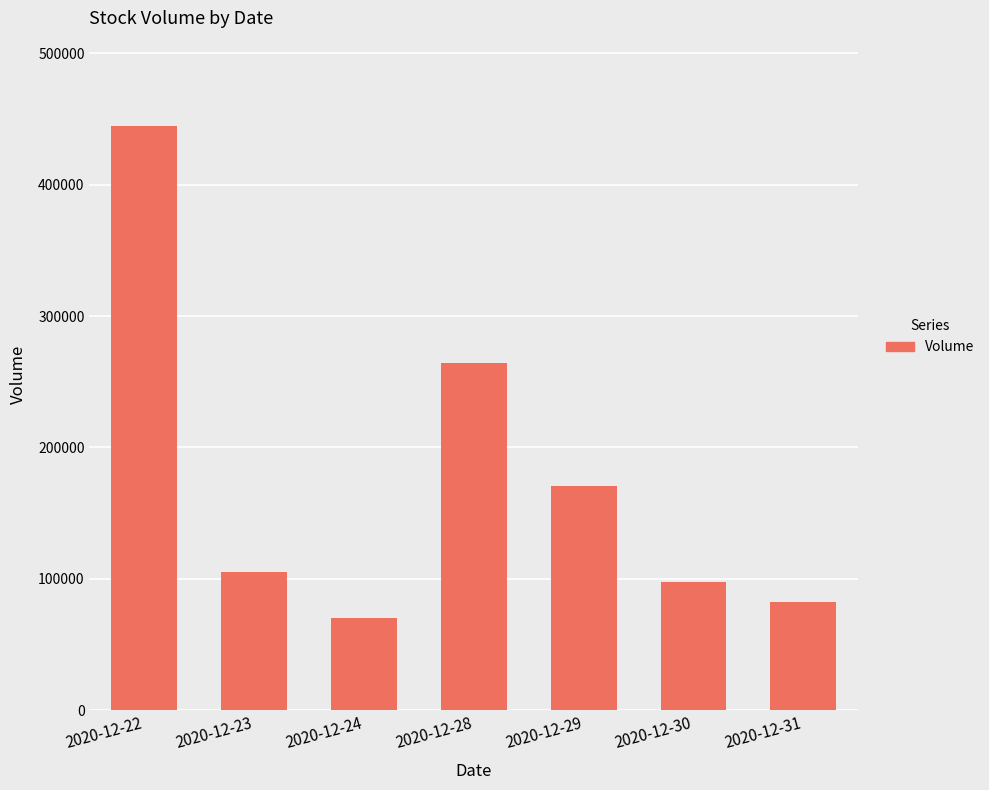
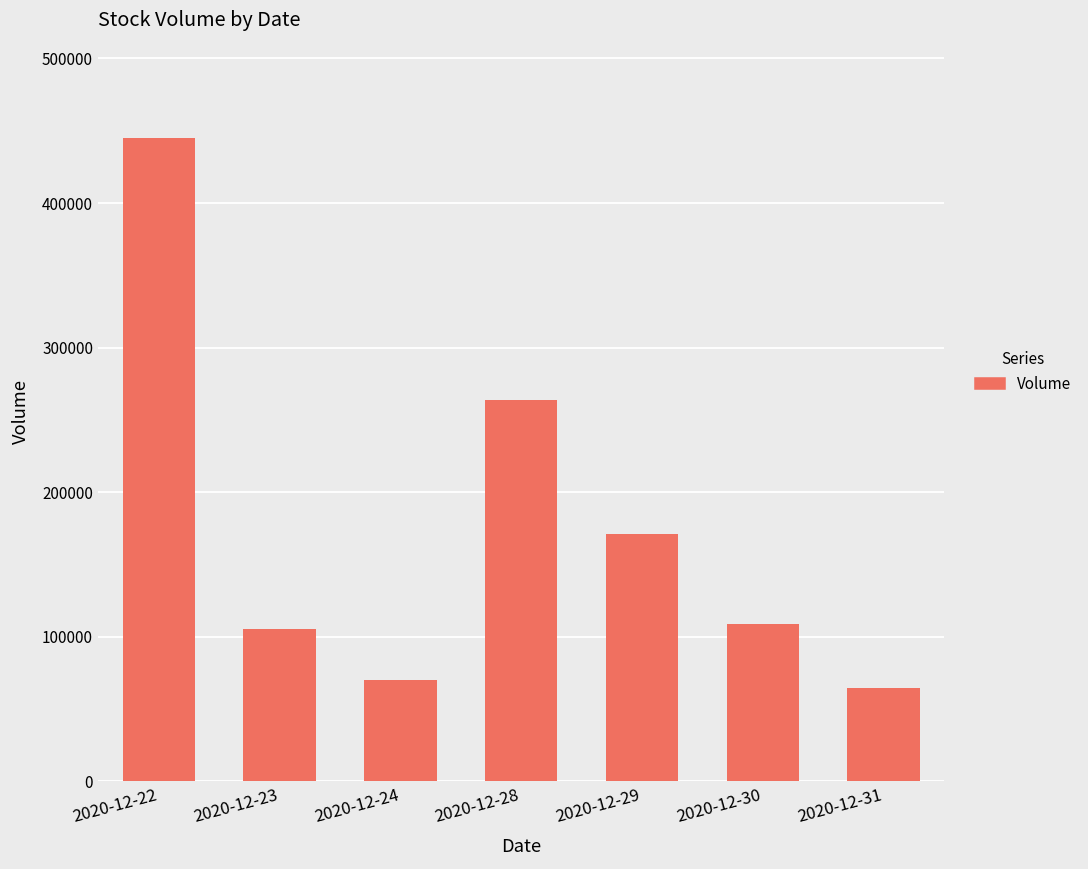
  {
    "2020-12-22": 445000,
    "2020-12-23": 105000,
    "2020-12-24": 70000,
    "2020-12-28": 264000,
    "2020-12-29": 171000,
-   "2020-12-30": 98000,
-   "2020-12-31": 82000
+   "2020-12-30": 109000,
+   "2020-12-31": 65000
  }
